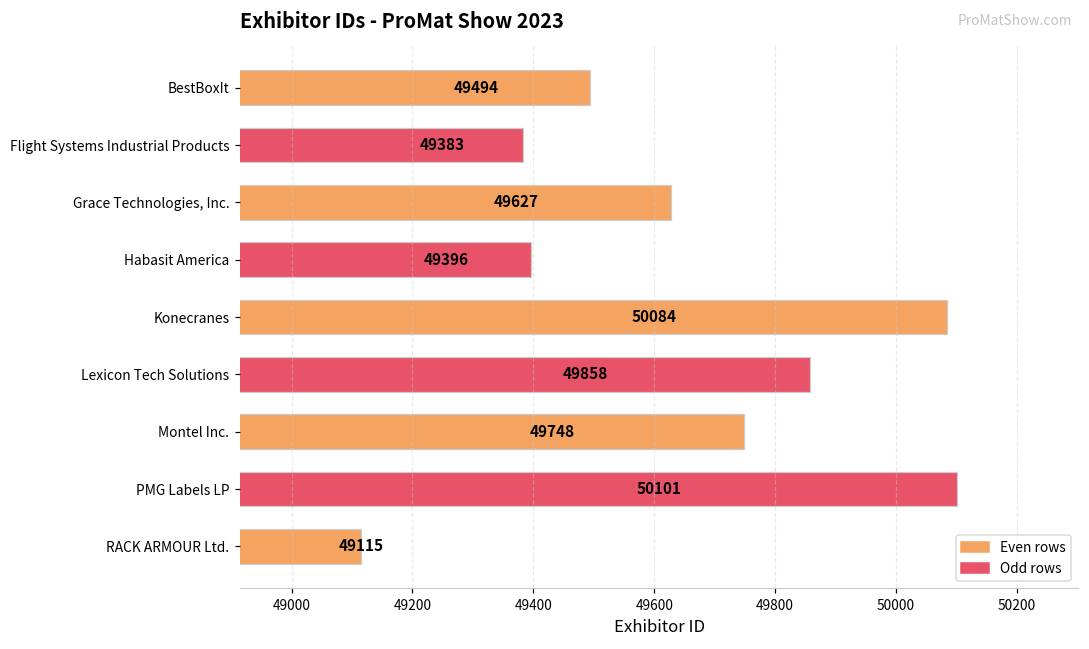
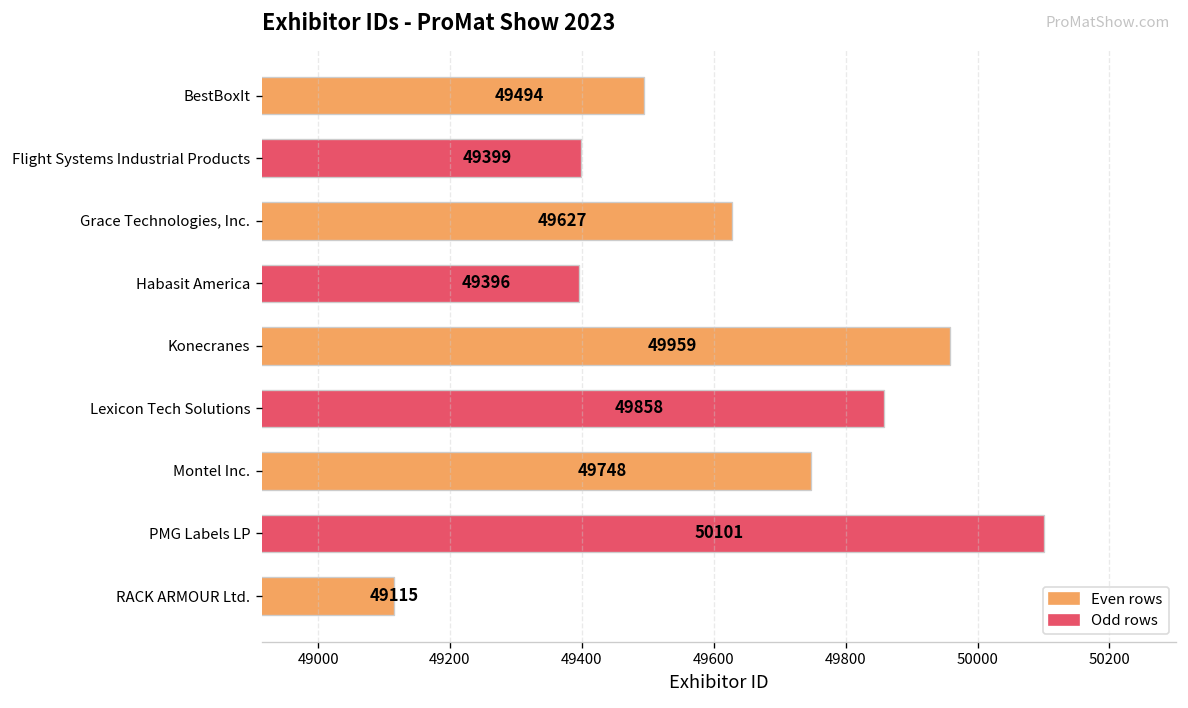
  {
    "BestBoxIt": 49494,
-   "Flight Systems Industrial Products": 49383,
+   "Flight Systems Industrial Products": 49399,
    "Grace Technologies, Inc.": 49627,
    "Habasit America": 49396,
-   "Konecranes": 50084,
+   "Konecranes": 49959,
    "Lexicon Tech Solutions": 49858,
    "Montel Inc.": 49748,
    "PMG Labels LP": 50101,
    "RACK ARMOUR Ltd.": 49115
  }
